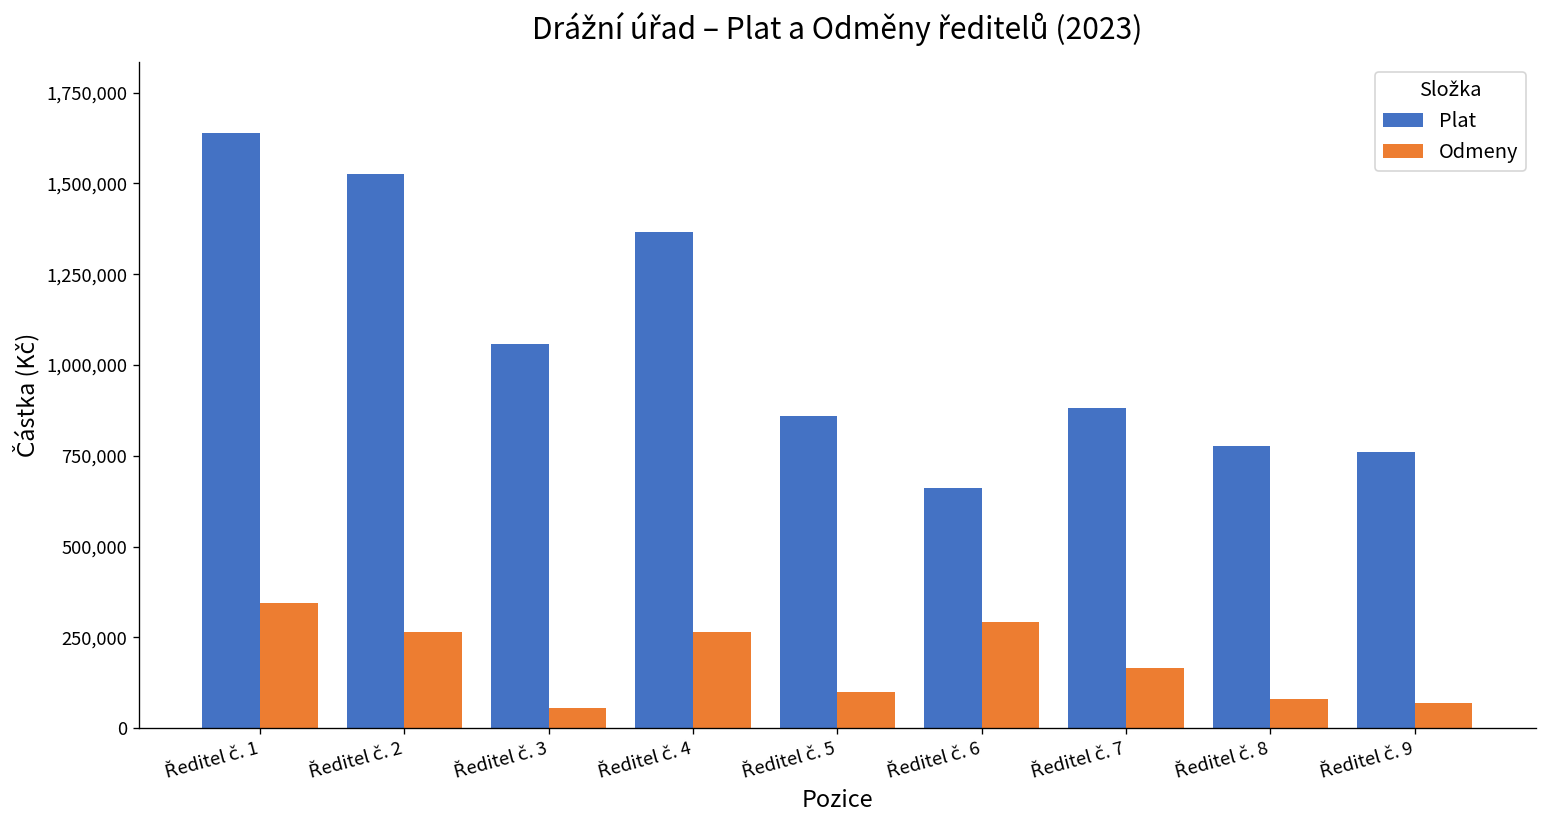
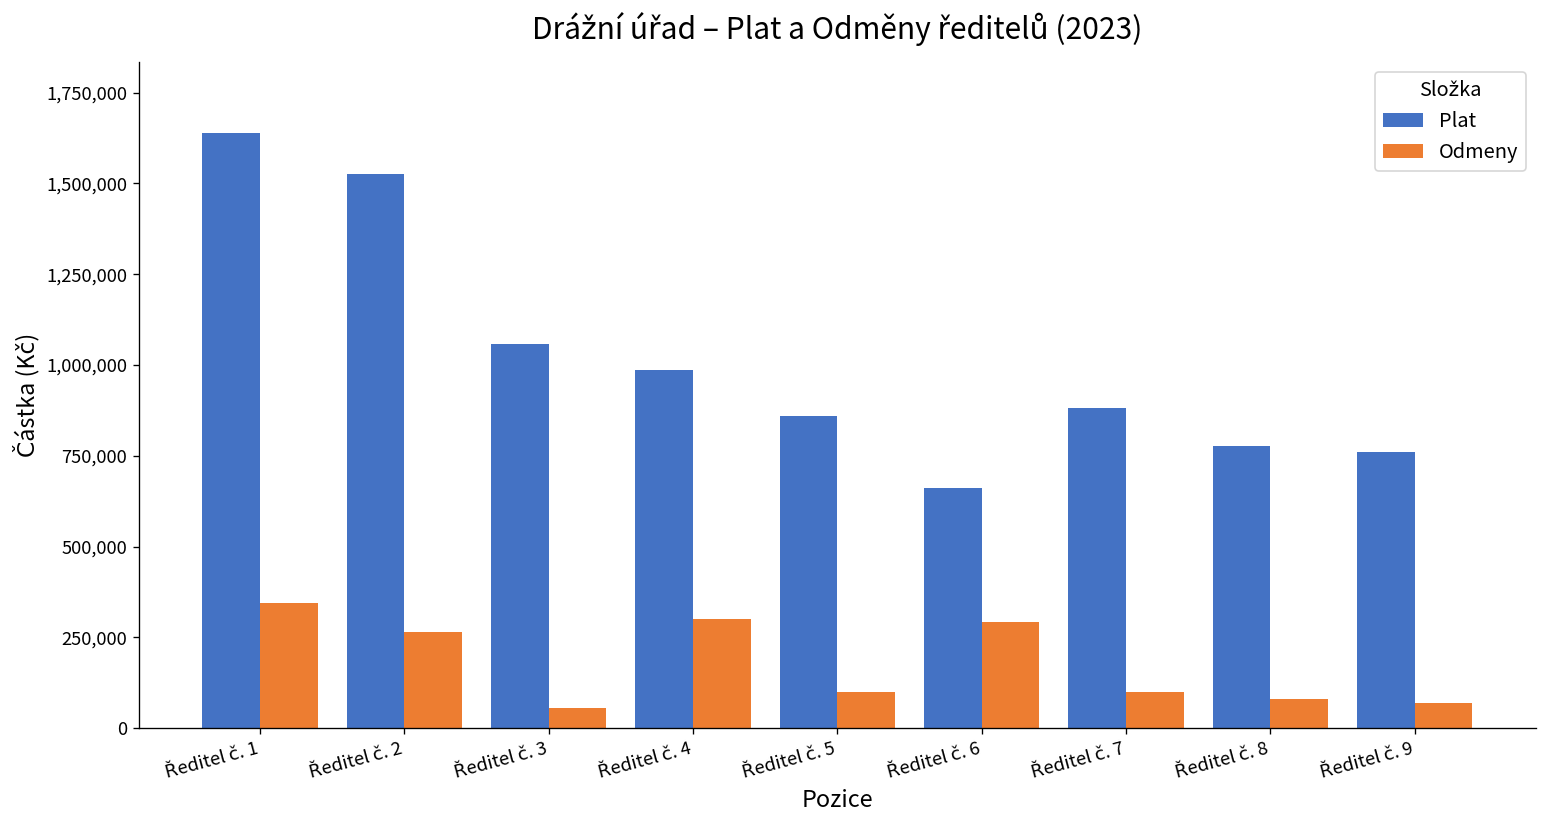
  {
    "Plat": {
      "Ředitel č. 1": "1,640,000",
      "Ředitel č. 2": "1,530,000",
      "Ředitel č. 3": "1,060,000",
-     "Ředitel č. 4": "1,370,000",
+     "Ředitel č. 4": "990,000",
      "Ředitel č. 5": "860,000",
      "Ředitel č. 6": "660,000",
      "Ředitel č. 7": "880,000",
      "Ředitel č. 8": "780,000",
      "Ředitel č. 9": "760,000"
    },
    "Odmeny": {
      "Ředitel č. 1": "350,000",
      "Ředitel č. 2": "270,000",
      "Ředitel č. 3": "50,000",
-     "Ředitel č. 4": "270,000",
+     "Ředitel č. 4": "300,000",
      "Ředitel č. 5": "100,000",
      "Ředitel č. 6": "290,000",
-     "Ředitel č. 7": "160,000",
+     "Ředitel č. 7": "100,000",
      "Ředitel č. 8": "80,000",
      "Ředitel č. 9": "70,000"
    }
  }
